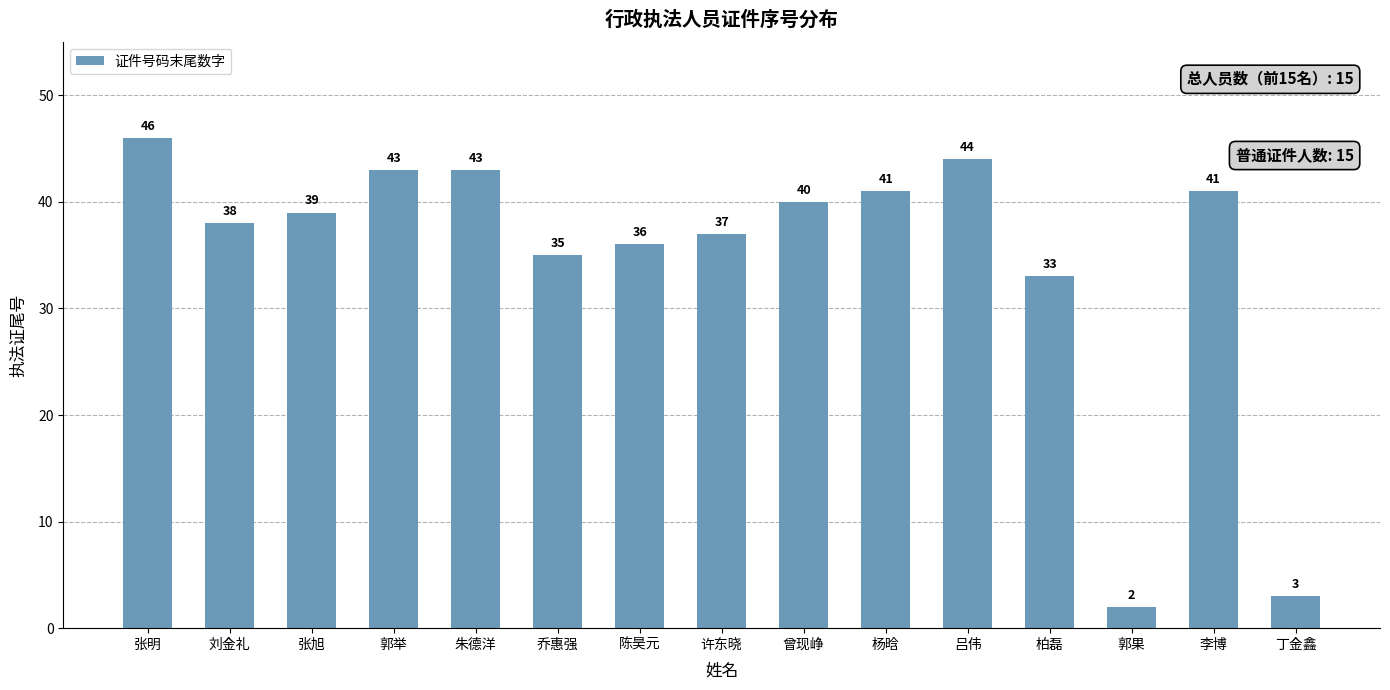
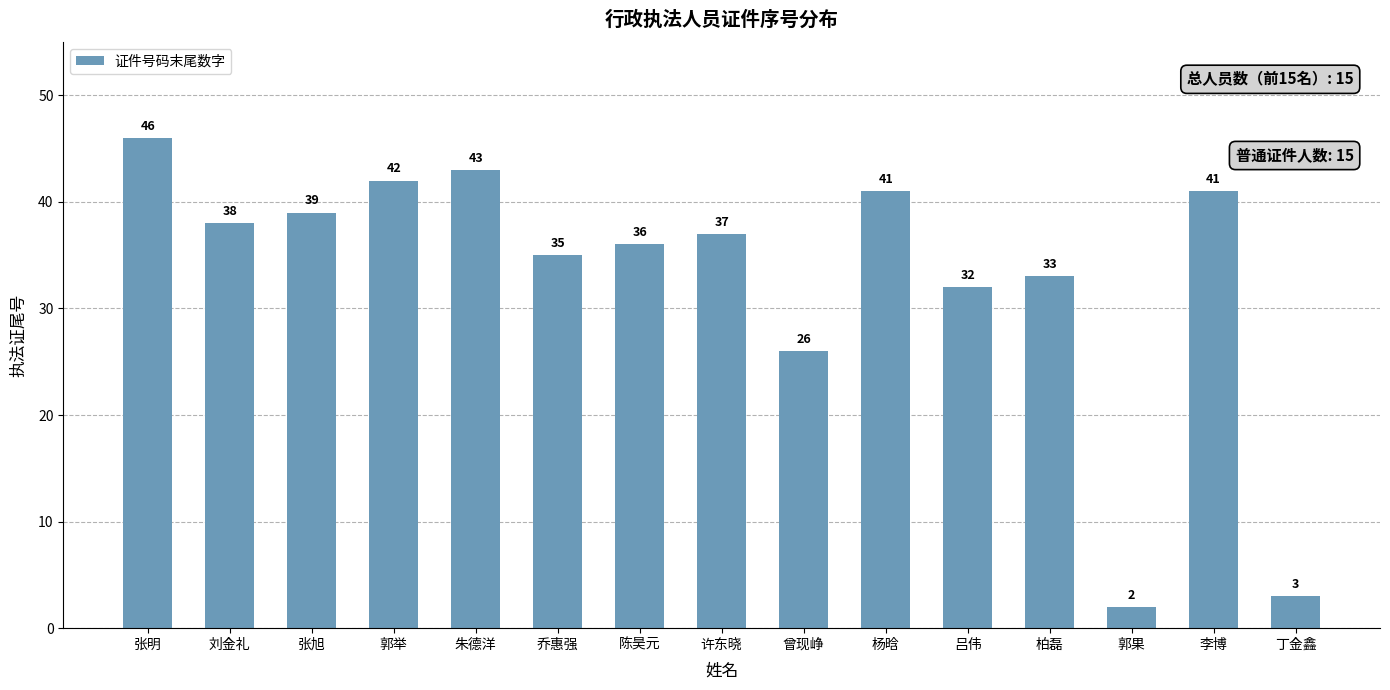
  {
    "张明": 46,
    "刘金礼": 38,
    "张旭": 39,
-   "郭举": 43,
+   "郭举": 42,
    "朱德洋": 43,
    "乔惠强": 35,
    "陈昊元": 36,
    "许东晓": 37,
-   "曾现峥": 40,
+   "曾现峥": 26,
    "杨晗": 41,
-   "吕伟": 44,
+   "吕伟": 32,
    "柏磊": 33,
    "郭果": 2,
    "李博": 41,
    "丁金鑫": 3
  }
